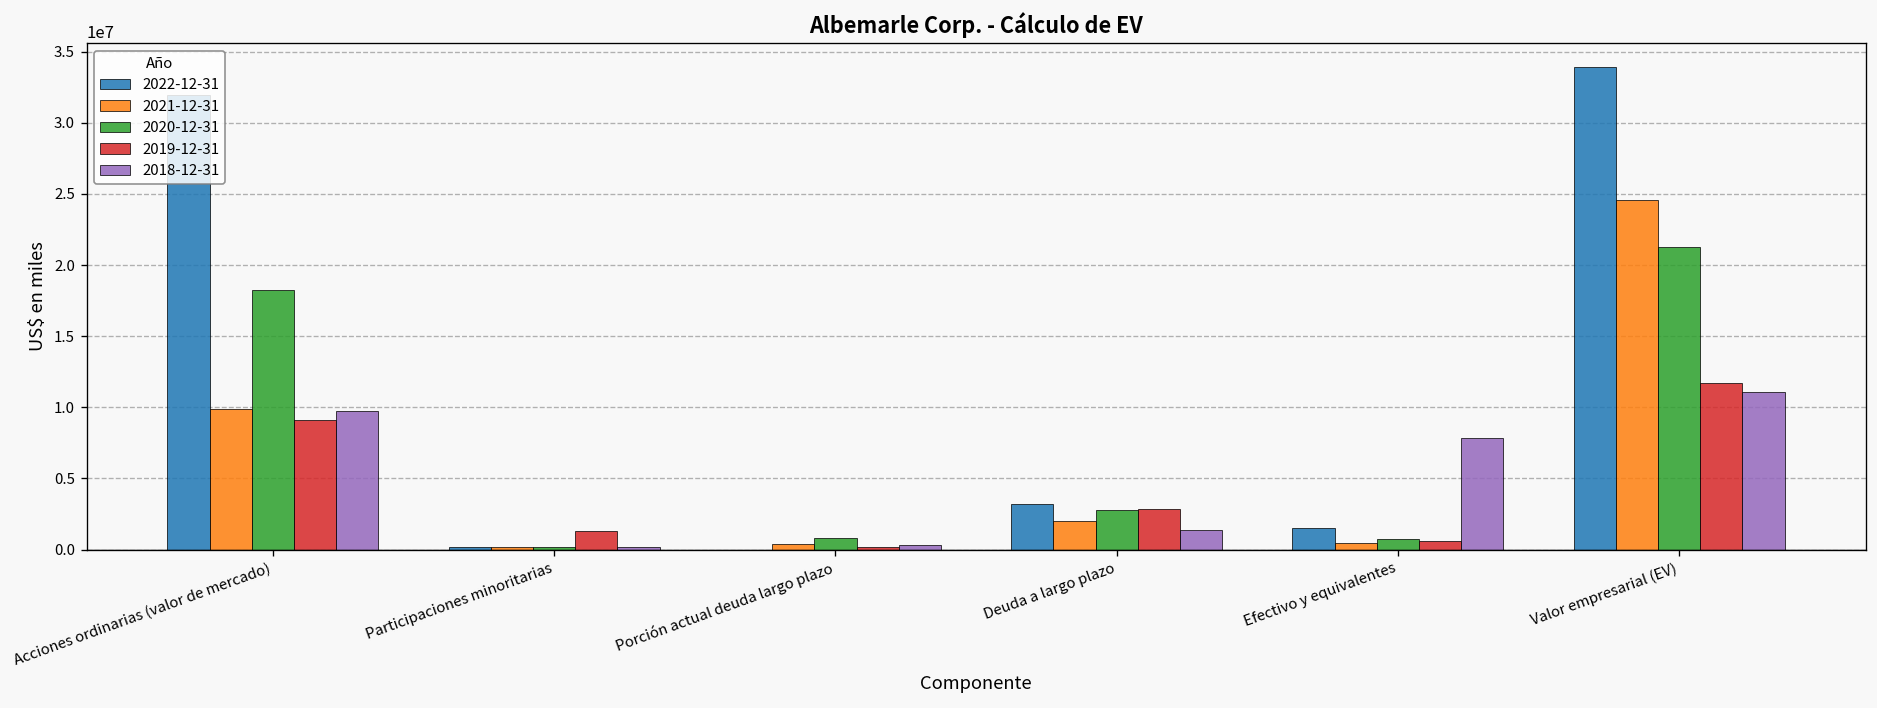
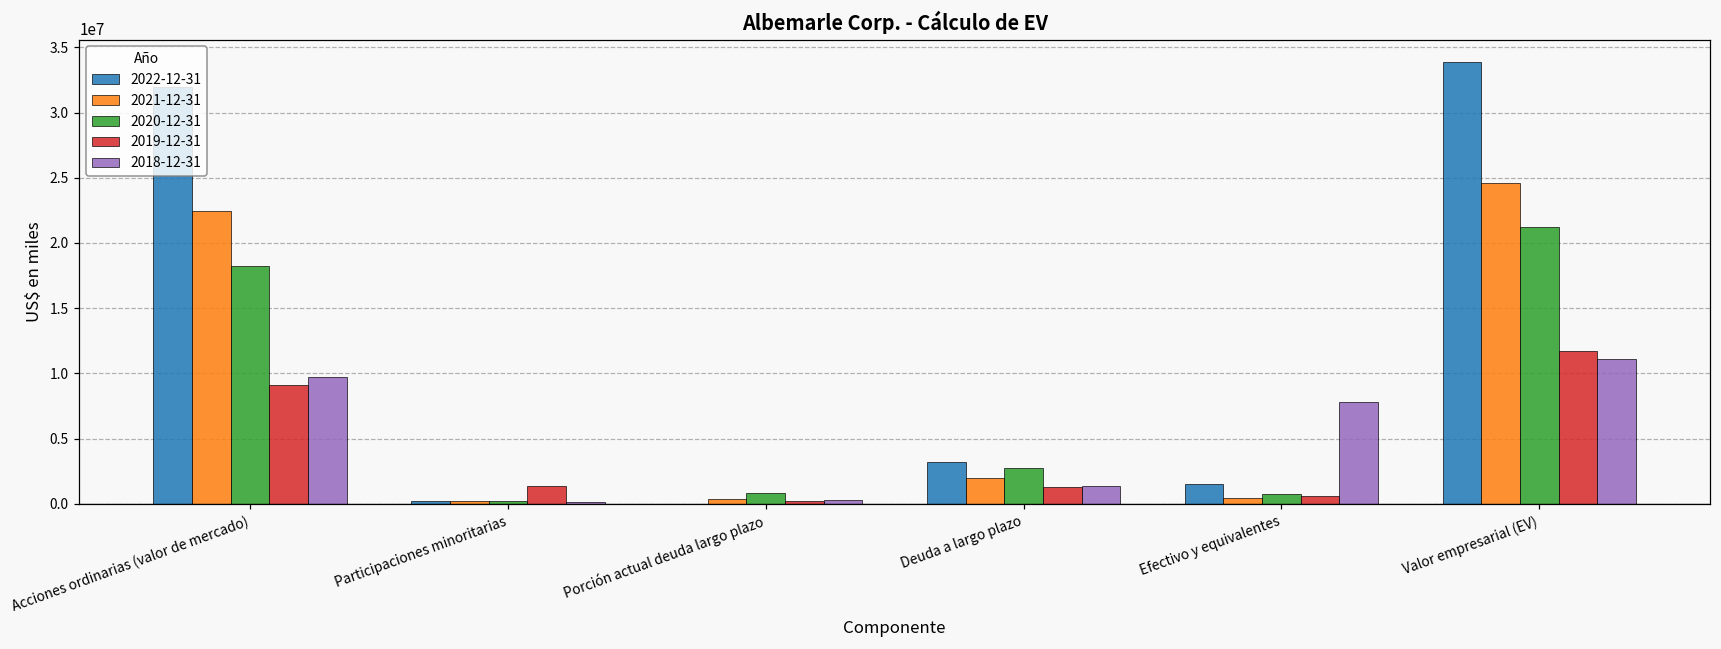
  {
    "2022-12-31": {
      "Deuda a largo plazo": 3200000,
      "Efectivo y equivalentes": 1500000,
      "Valor empresarial (EV)": 33900000
    },
    "2021-12-31": {
-     "Acciones ordinarias (valor de mercado)": 9800000,
+     "Acciones ordinarias (valor de mercado)": 22500000,
      "Porción actual deuda largo plazo": 400000,
      "Deuda a largo plazo": 2000000,
      "Efectivo y equivalentes": 400000,
      "Valor empresarial (EV)": 24600000
    },
    "2020-12-31": {
      "Acciones ordinarias (valor de mercado)": 18200000,
      "Porción actual deuda largo plazo": 800000,
      "Deuda a largo plazo": 2800000,
      "Efectivo y equivalentes": 700000,
      "Valor empresarial (EV)": 21200000
    },
    "2019-12-31": {
      "Acciones ordinarias (valor de mercado)": 9100000,
      "Participaciones minoritarias": 1300000,
-     "Deuda a largo plazo": 2900000,
+     "Deuda a largo plazo": 1300000,
      "Efectivo y equivalentes": 600000,
      "Valor empresarial (EV)": 11700000
    },
    "2018-12-31": {
      "Acciones ordinarias (valor de mercado)": 9800000,
      "Porción actual deuda largo plazo": 300000,
      "Deuda a largo plazo": 1400000,
      "Efectivo y equivalentes": 7800000,
      "Valor empresarial (EV)": 11100000
    }
  }
